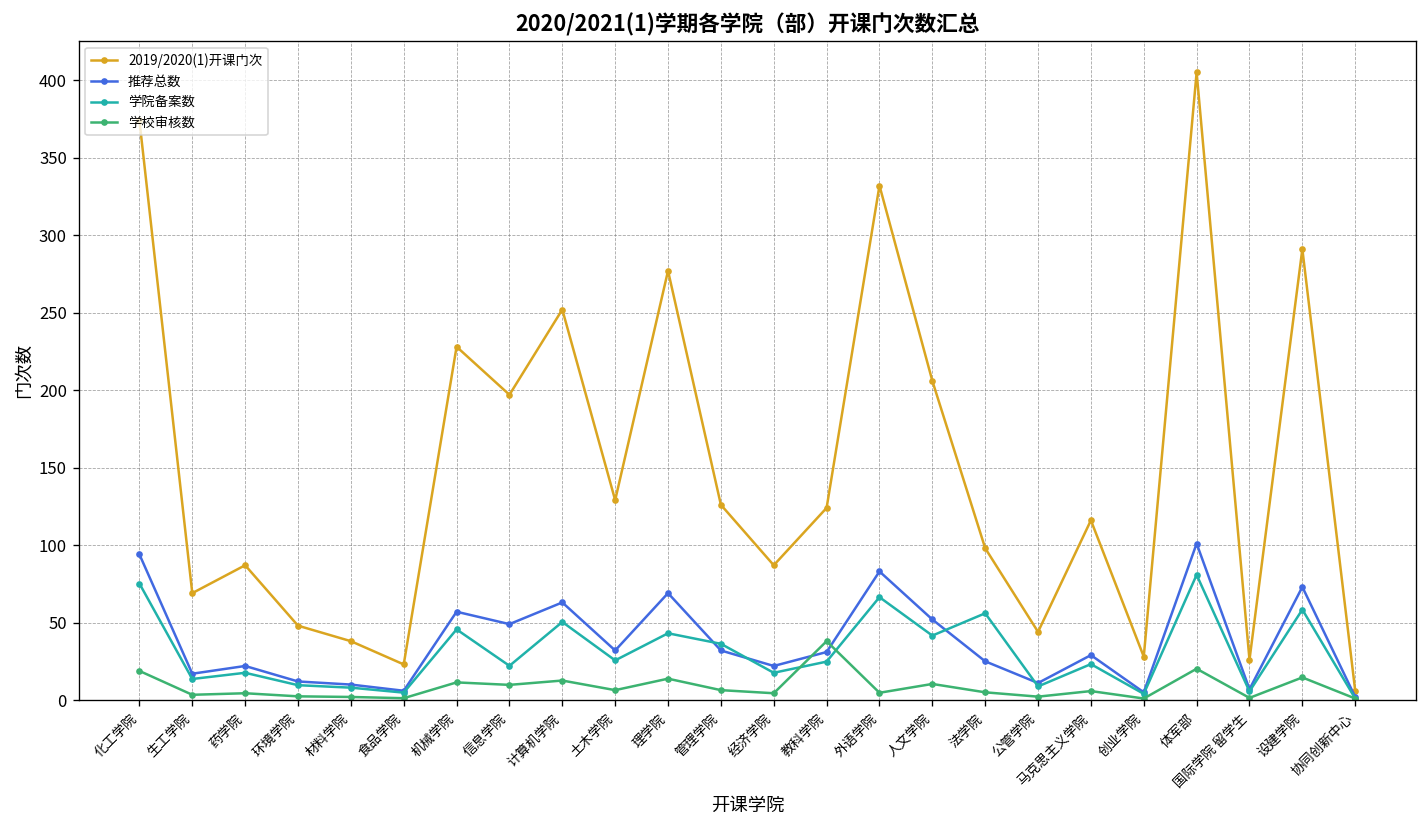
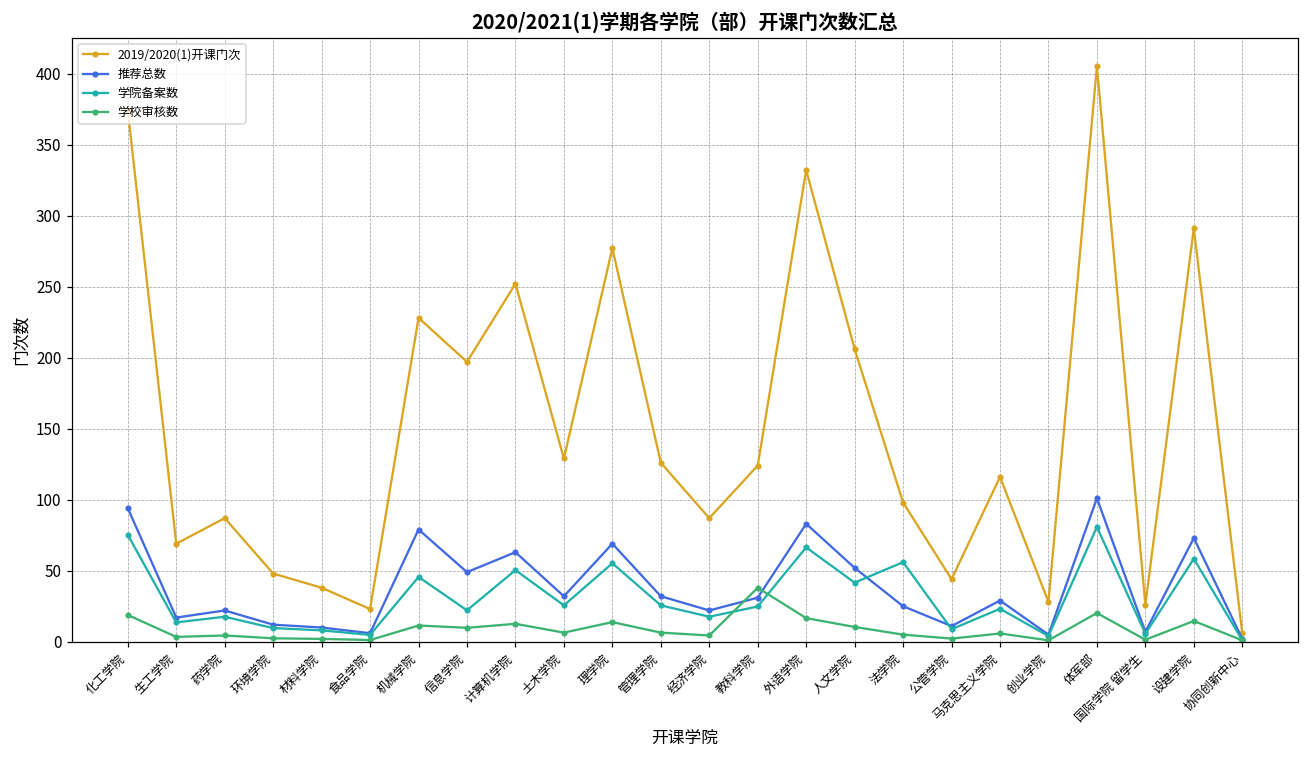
  {
    "2019/2020(1)开课门次": {
      "生工学院": 69,
      "药学院": 87,
      "环境学院": 48,
      "材料学院": 38,
      "食品学院": 23,
      "机械学院": 228,
      "信息学院": 197,
      "计算机学院": 252,
      "土木学院": 129,
      "理学院": 277,
      "管理学院": 126,
      "经济学院": 87,
      "教科学院": 124,
      "外语学院": 332,
      "人文学院": 206,
      "法学院": 98,
      "公管学院": 44,
      "马克思主义学院": 116,
      "创业学院": 28,
      "体军部": 405,
      "国际学院 留学生": 26,
      "设建学院": 291,
      "协同创新中心": 6
    },
    "推荐总数": {
      "化工学院": 94,
      "生工学院": 17,
      "药学院": 22,
      "环境学院": 12,
      "材料学院": 10,
-     "机械学院": 57,
+     "机械学院": 79,
      "信息学院": 49,
      "计算机学院": 63,
      "土木学院": 32,
      "理学院": 69,
      "管理学院": 32,
      "经济学院": 22,
      "教科学院": 31,
      "外语学院": 83,
      "人文学院": 52,
      "法学院": 25,
      "公管学院": 11,
      "马克思主义学院": 29,
      "体军部": 101,
      "设建学院": 73
    },
    "学院备案数": {
      "化工学院": 75,
      "生工学院": 14,
      "药学院": 18,
      "环境学院": 10,
      "材料学院": 8,
      "机械学院": 46,
      "信息学院": 22,
      "计算机学院": 50,
      "土木学院": 26,
-     "理学院": 43,
-     "管理学院": 36,
+     "理学院": 55,
+     "管理学院": 26,
      "经济学院": 18,
      "教科学院": 25,
      "外语学院": 66,
      "人文学院": 42,
      "法学院": 56,
      "公管学院": 9,
      "马克思主义学院": 23,
      "体军部": 81,
      "设建学院": 58
    },
    "学校审核数": {
      "化工学院": 19,
      "生工学院": 3,
      "药学院": 4,
      "环境学院": 2,
      "材料学院": 2,
      "食品学院": 1,
      "机械学院": 11,
      "信息学院": 10,
      "计算机学院": 13,
      "土木学院": 6,
      "理学院": 14,
      "管理学院": 6,
      "经济学院": 4,
      "教科学院": 38,
-     "外语学院": 5,
+     "外语学院": 17,
      "人文学院": 10,
      "法学院": 5,
      "公管学院": 2,
      "马克思主义学院": 6,
      "创业学院": 1,
      "体军部": 20,
      "国际学院 留学生": 1,
      "设建学院": 15
    }
  }
